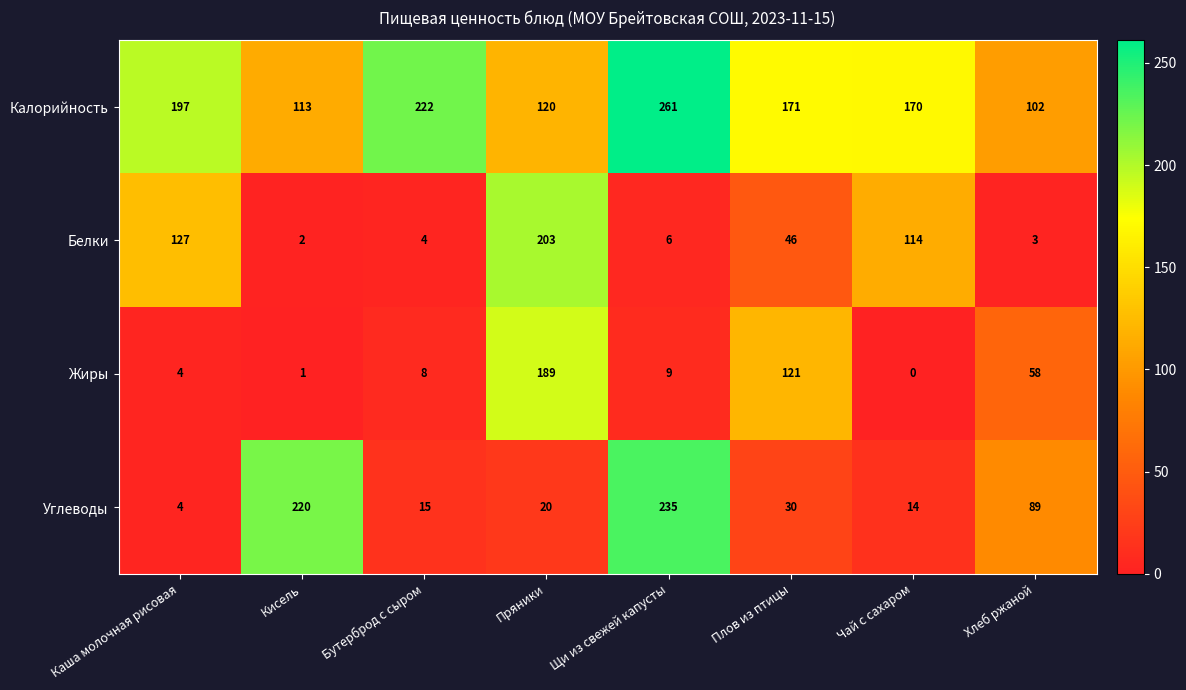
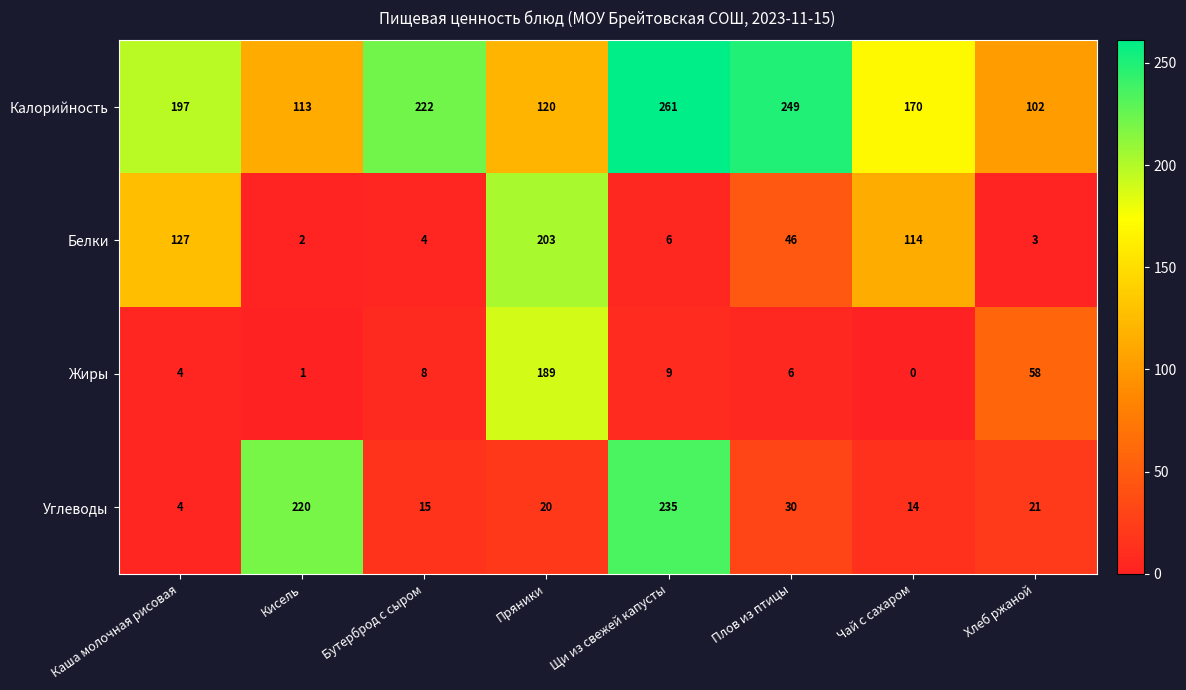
  {
    "Калорийность": {
      "Каша молочная рисовая": 197,
      "Кисель": 113,
      "Бутерброд с сыром": 222,
      "Пряники": 120,
      "Щи из свежей капусты": 261,
-     "Плов из птицы": 171,
+     "Плов из птицы": 249,
      "Чай с сахаром": 170,
      "Хлеб ржаной": 102
    },
    "Белки": {
      "Каша молочная рисовая": 127,
      "Кисель": 2,
      "Бутерброд с сыром": 4,
      "Пряники": 203,
      "Щи из свежей капусты": 6,
      "Плов из птицы": 46,
      "Чай с сахаром": 114,
      "Хлеб ржаной": 3
    },
    "Жиры": {
      "Каша молочная рисовая": 4,
      "Кисель": 1,
      "Бутерброд с сыром": 8,
      "Пряники": 189,
      "Щи из свежей капусты": 9,
-     "Плов из птицы": 121,
+     "Плов из птицы": 6,
      "Чай с сахаром": 0,
      "Хлеб ржаной": 58
    },
    "Углеводы": {
      "Каша молочная рисовая": 4,
      "Кисель": 220,
      "Бутерброд с сыром": 15,
      "Пряники": 20,
      "Щи из свежей капусты": 235,
      "Плов из птицы": 30,
      "Чай с сахаром": 14,
-     "Хлеб ржаной": 89
+     "Хлеб ржаной": 21
    }
  }
